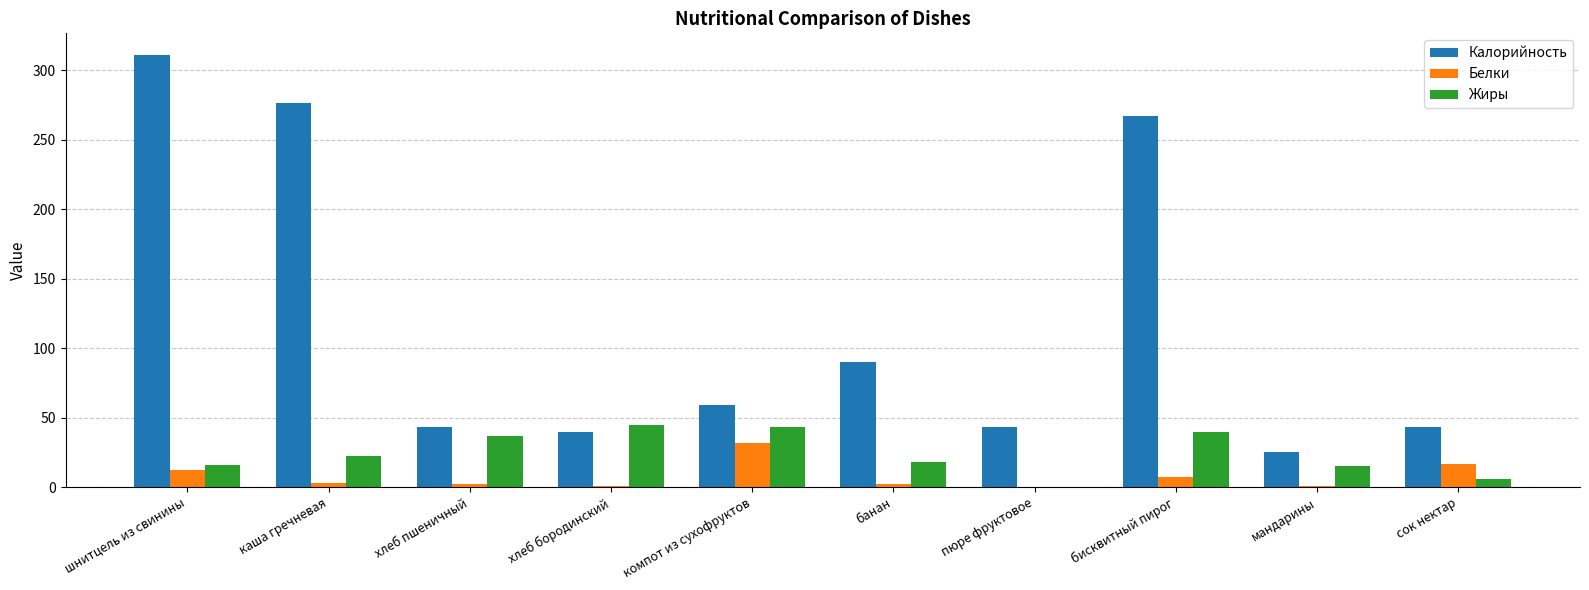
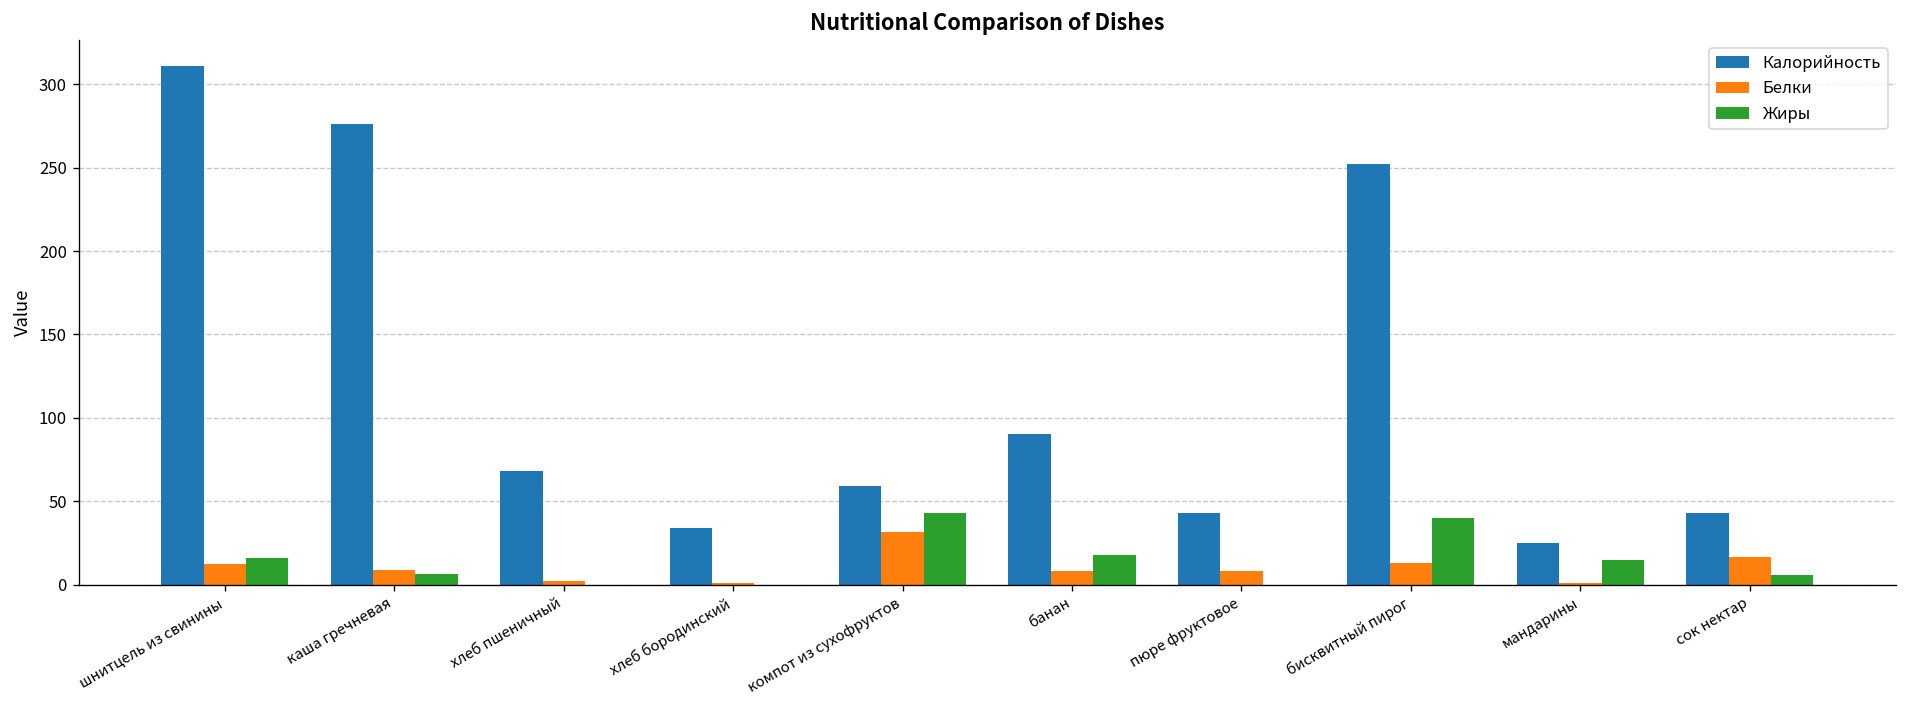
  {
    "Калорийность": {
      "шнитцель из свинины": 311,
      "каша гречневая": 276,
-     "хлеб пшеничный": 43,
-     "хлеб бородинский": 40,
+     "хлеб пшеничный": 68,
+     "хлеб бородинский": 34,
      "компот из сухофруктов": 59,
      "банан": 90,
      "пюре фруктовое": 43,
-     "бисквитный пирог": 267,
+     "бисквитный пирог": 252,
      "мандарины": 25,
      "сок нектар": 43
    },
    "Белки": {
      "шнитцель из свинины": 12,
-     "каша гречневая": 3,
+     "каша гречневая": 9,
      "хлеб пшеничный": 2,
      "компот из сухофруктов": 32,
-     "банан": 2,
-     "пюре фруктовое": 0,
-     "бисквитный пирог": 7,
+     "банан": 8,
+     "пюре фруктовое": 8,
+     "бисквитный пирог": 13,
      "сок нектар": 17
    },
    "Жиры": {
      "шнитцель из свинины": 16,
-     "каша гречневая": 22,
-     "хлеб пшеничный": 37,
-     "хлеб бородинский": 45,
+     "каша гречневая": 6,
+     "хлеб пшеничный": 0,
+     "хлеб бородинский": 0,
      "компот из сухофруктов": 43,
      "банан": 18,
      "пюре фруктовое": 0,
      "бисквитный пирог": 40,
      "мандарины": 15,
      "сок нектар": 6
    }
  }
